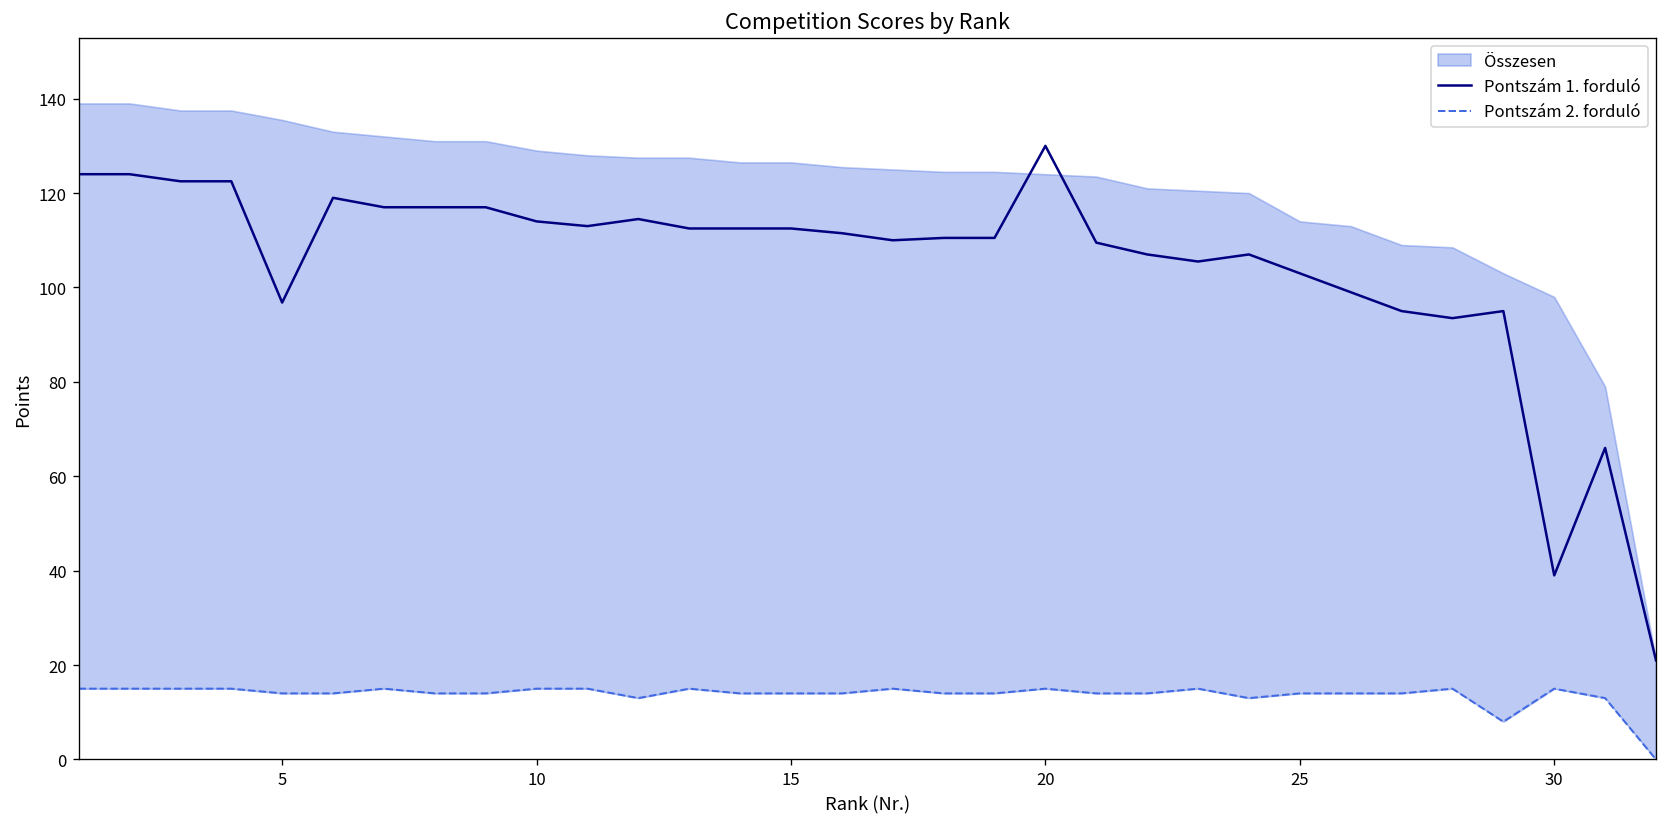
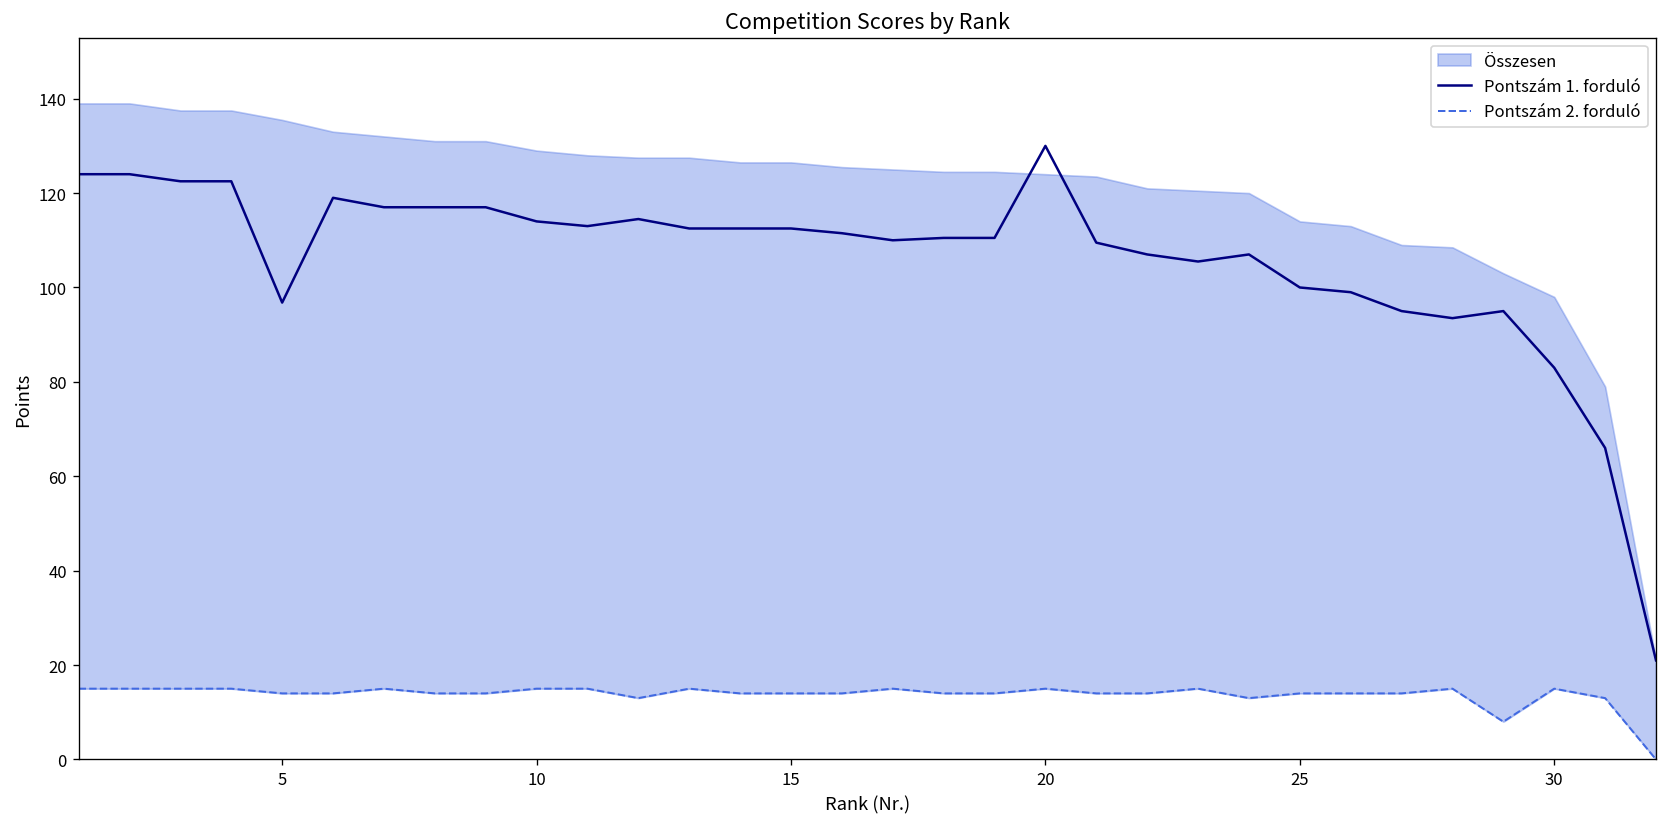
  {
    "Pontszám 1. forduló": {
      "5": 97,
      "10": 114,
      "15": 113,
      "20": 130,
-     "25": 103,
-     "30": 39
+     "25": 100,
+     "30": 83
    }
  }
